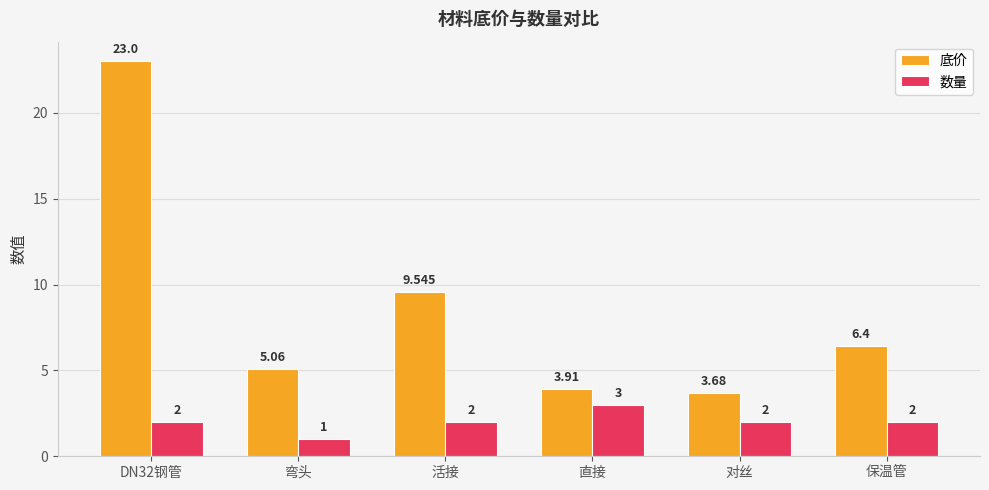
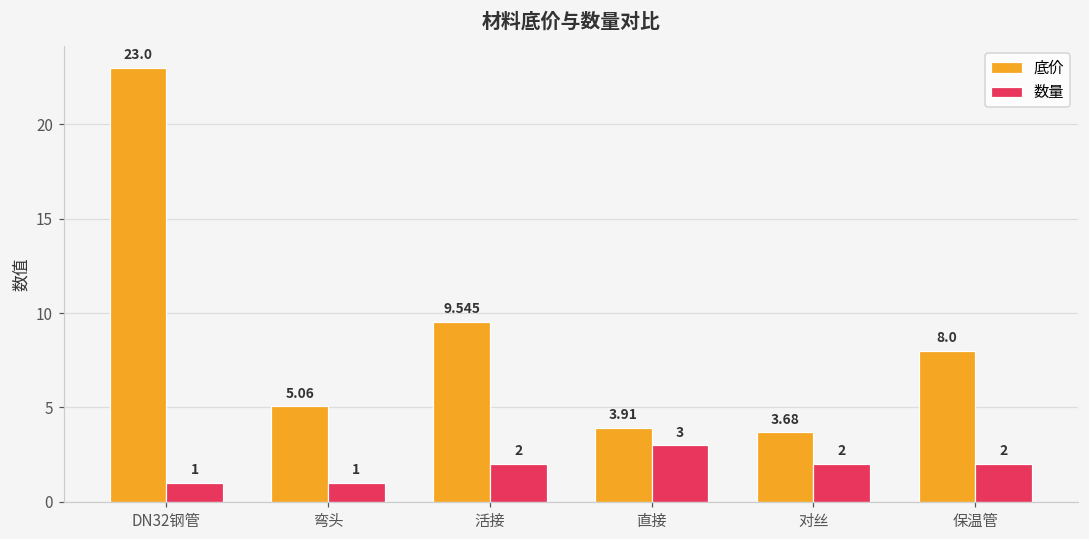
  {
    "底价": {
      "DN32钢管": 23.0,
      "弯头": 5.06,
      "活接": 9.545,
      "直接": 3.91,
      "对丝": 3.68,
-     "保温管": 6.4
+     "保温管": 8.0
    },
    "数量": {
-     "DN32钢管": 2,
+     "DN32钢管": 1,
      "弯头": 1,
      "活接": 2,
      "直接": 3,
      "对丝": 2,
      "保温管": 2
    }
  }
